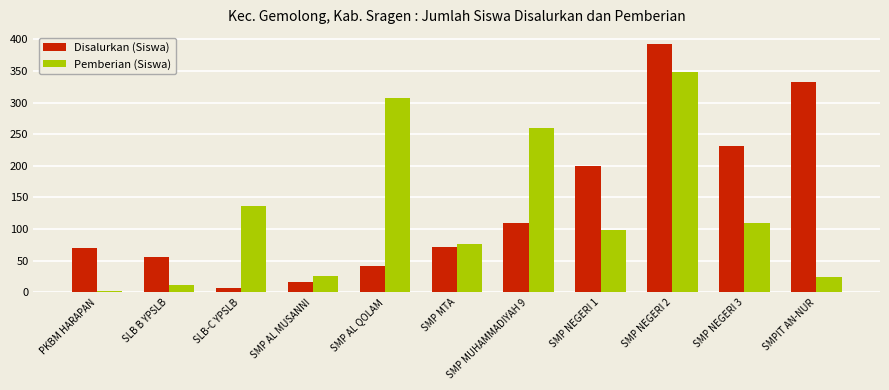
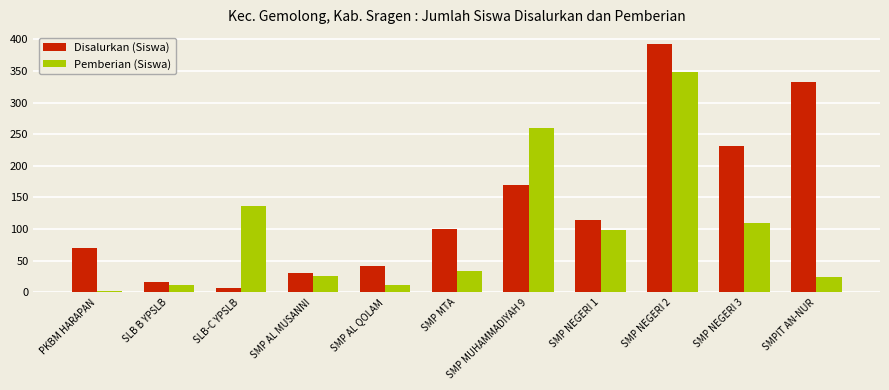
  {
    "Disalurkan (Siswa)": {
      "PKBM HARAPAN": 70,
-     "SLB B YPSLB": 60,
+     "SLB B YPSLB": 20,
      "SLB-C YPSLB": 10,
-     "SMP AL MUSANNI": 20,
+     "SMP AL MUSANNI": 30,
      "SMP AL QOLAM": 40,
-     "SMP MTA": 70,
-     "SMP MUHAMMADIYAH 9": 110,
-     "SMP NEGERI 1": 200,
+     "SMP MTA": 100,
+     "SMP MUHAMMADIYAH 9": 170,
+     "SMP NEGERI 1": 120,
      "SMP NEGERI 2": 390,
      "SMP NEGERI 3": 230,
      "SMPIT AN-NUR": 330
    },
    "Pemberian (Siswa)": {
      "SLB B YPSLB": 10,
      "SLB-C YPSLB": 140,
      "SMP AL MUSANNI": 30,
-     "SMP AL QOLAM": 310,
-     "SMP MTA": 80,
+     "SMP AL QOLAM": 10,
+     "SMP MTA": 30,
      "SMP MUHAMMADIYAH 9": 260,
      "SMP NEGERI 1": 100,
      "SMP NEGERI 2": 350,
      "SMP NEGERI 3": 110,
      "SMPIT AN-NUR": 20
    }
  }
